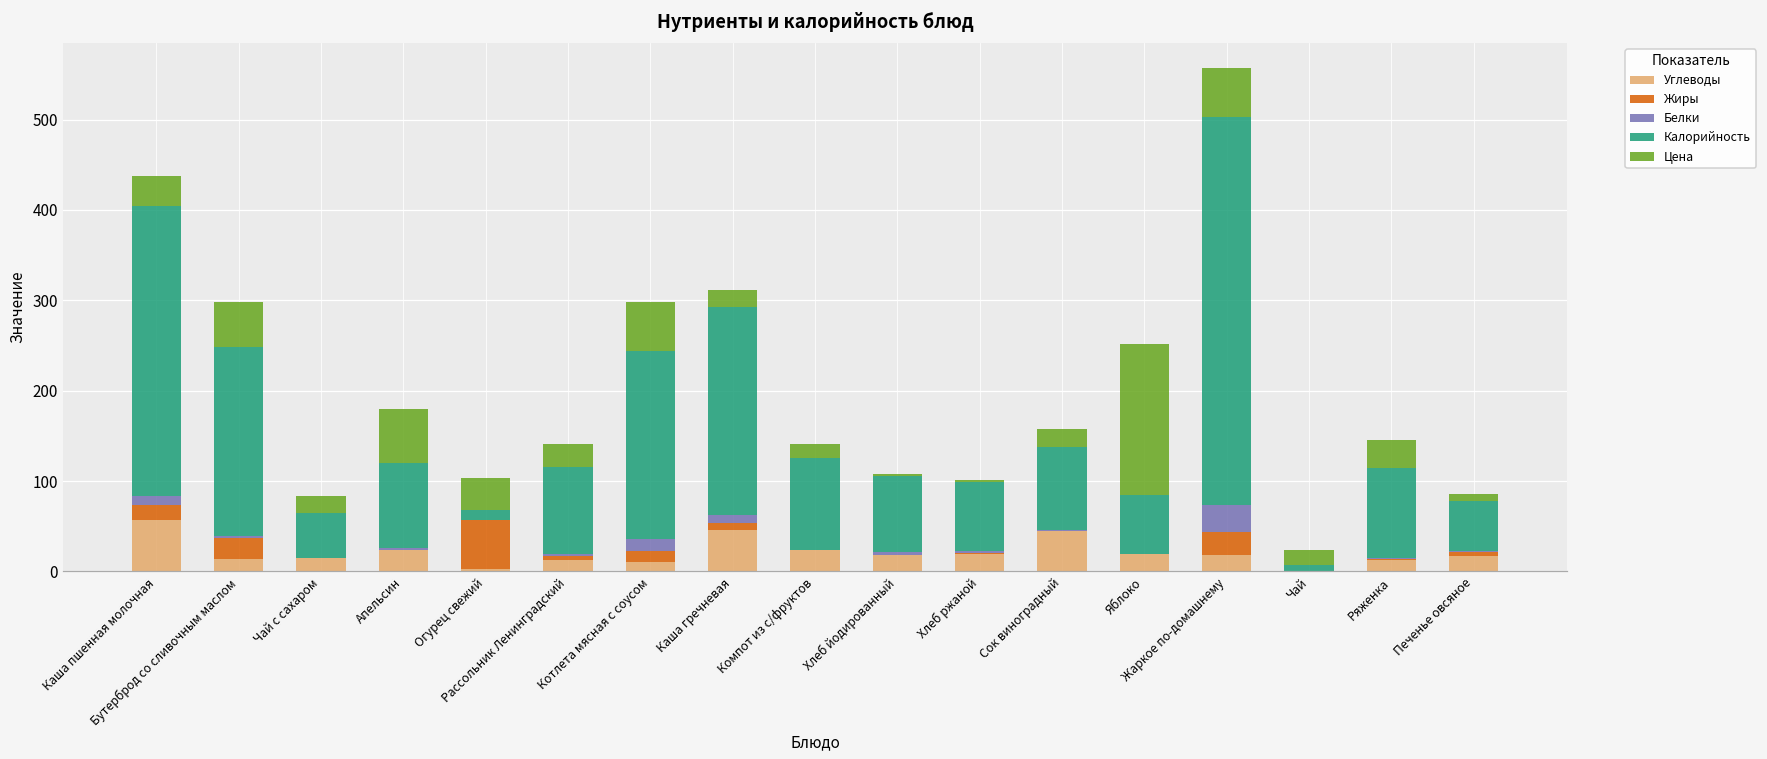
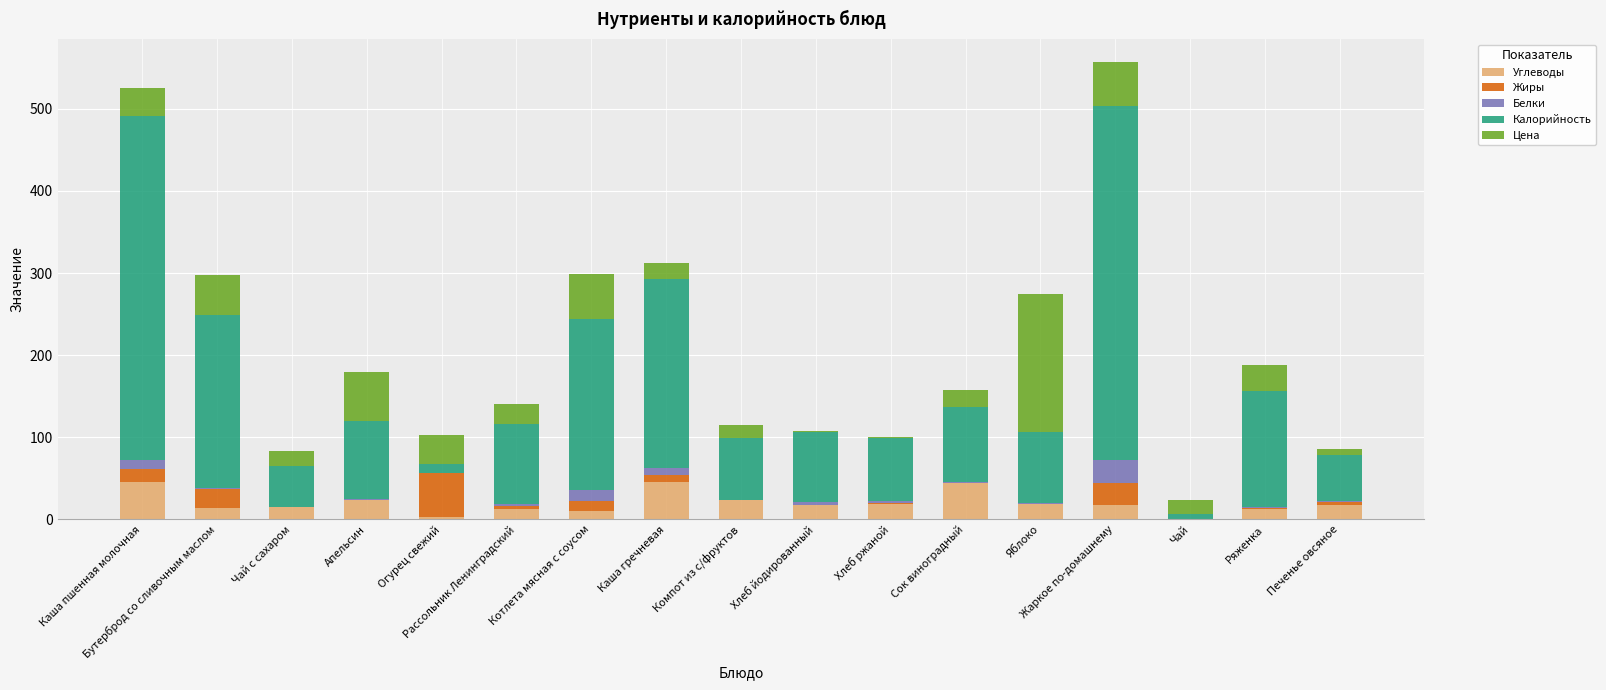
  {
    "Углеводы": {
-     "Каша пшенная молочная": 60,
+     "Каша пшенная молочная": 50,
      "Бутерброд со сливочным маслом": 10,
      "Чай с сахаром": 20,
      "Апельсин": 20,
      "Рассольник Ленинградский": 10,
      "Котлета мясная с соусом": 10,
      "Каша гречневая": 50,
      "Компот из с/фруктов": 20,
      "Хлеб йодированный": 20,
      "Хлеб ржаной": 20,
      "Сок виноградный": 50,
      "Яблоко": 20,
      "Жаркое по-домашнему": 20,
      "Чай": 0,
      "Ряженка": 10,
      "Печенье овсяное": 20
    },
    "Жиры": {
      "Каша пшенная молочная": 20,
      "Бутерброд со сливочным маслом": 20,
      "Чай с сахаром": 0,
      "Огурец свежий": 50,
      "Рассольник Ленинградский": 0,
      "Котлета мясная с соусом": 10,
      "Каша гречневая": 10,
      "Компот из с/фруктов": 0,
      "Хлеб йодированный": 0,
      "Сок виноградный": 0,
      "Жаркое по-домашнему": 30,
      "Чай": 0,
      "Печенье овсяное": 0
    },
    "Белки": {
      "Каша пшенная молочная": 10,
      "Чай с сахаром": 0,
      "Огурец свежий": 0,
      "Котлета мясная с соусом": 10,
      "Каша гречневая": 10,
      "Компот из с/фруктов": 0,
      "Жаркое по-домашнему": 30
    },
    "Калорийность": {
-     "Каша пшенная молочная": 320,
+     "Каша пшенная молочная": 420,
      "Бутерброд со сливочным маслом": 210,
      "Чай с сахаром": 50,
      "Апельсин": 90,
      "Огурец свежий": 10,
      "Рассольник Ленинградский": 100,
      "Котлета мясная с соусом": 210,
      "Каша гречневая": 230,
-     "Компот из с/фруктов": 100,
+     "Компот из с/фруктов": 80,
      "Хлеб йодированный": 90,
      "Хлеб ржаной": 80,
      "Сок виноградный": 90,
-     "Яблоко": 70,
+     "Яблоко": 90,
      "Жаркое по-домашнему": 430,
      "Чай": 10,
-     "Ряженка": 100,
+     "Ряженка": 140,
      "Печенье овсяное": 60
    },
    "Цена": {
      "Каша пшенная молочная": 30,
      "Бутерброд со сливочным маслом": 50,
      "Чай с сахаром": 20,
      "Апельсин": 60,
      "Огурец свежий": 40,
      "Рассольник Ленинградский": 30,
      "Котлета мясная с соусом": 50,
      "Каша гречневая": 20,
      "Компот из с/фруктов": 20,
      "Сок виноградный": 20,
      "Яблоко": 170,
      "Жаркое по-домашнему": 50,
      "Чай": 20,
      "Ряженка": 30,
      "Печенье овсяное": 10
    }
  }
